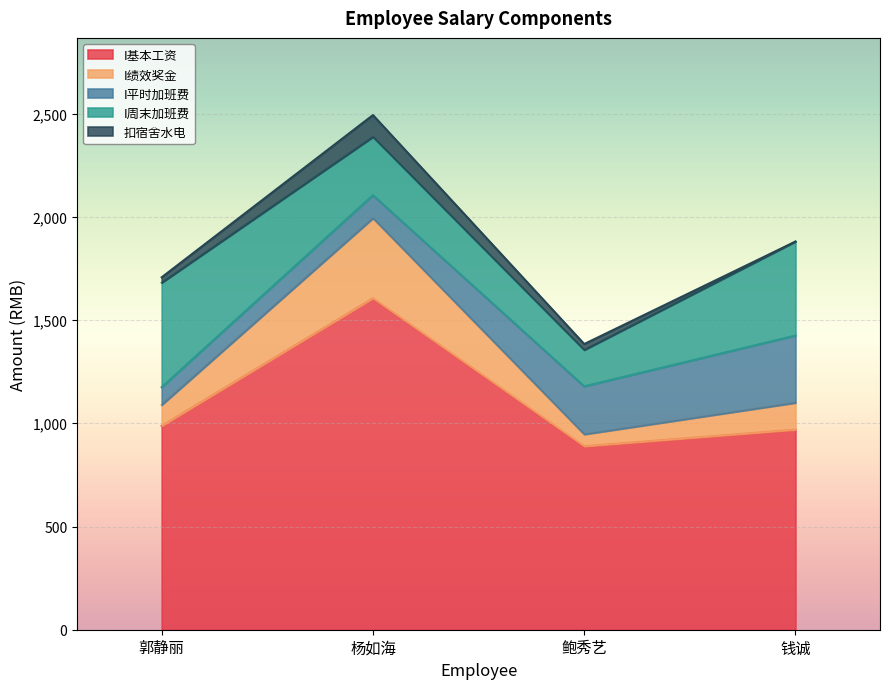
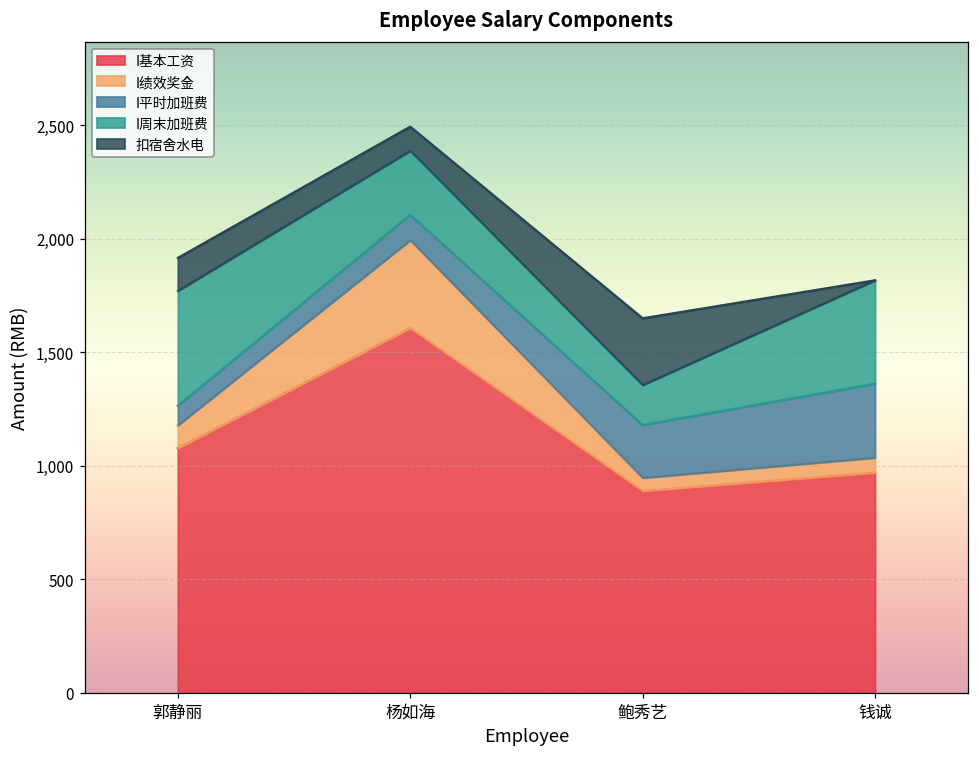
  {
    "I基本工资": {
-     "郭静丽": "990",
+     "郭静丽": "1,080",
      "杨如海": "1,610",
      "鲍秀艺": "890",
      "钱诚": "970"
    },
    "I绩效奖金": {
      "郭静丽": "100",
      "杨如海": "390",
      "鲍秀艺": "60",
-     "钱诚": "130"
+     "钱诚": "70"
    },
    "扣宿舍水电": {
-     "郭静丽": "30",
+     "郭静丽": "150",
      "杨如海": "110",
-     "鲍秀艺": "30"
+     "鲍秀艺": "290"
    }
  }
